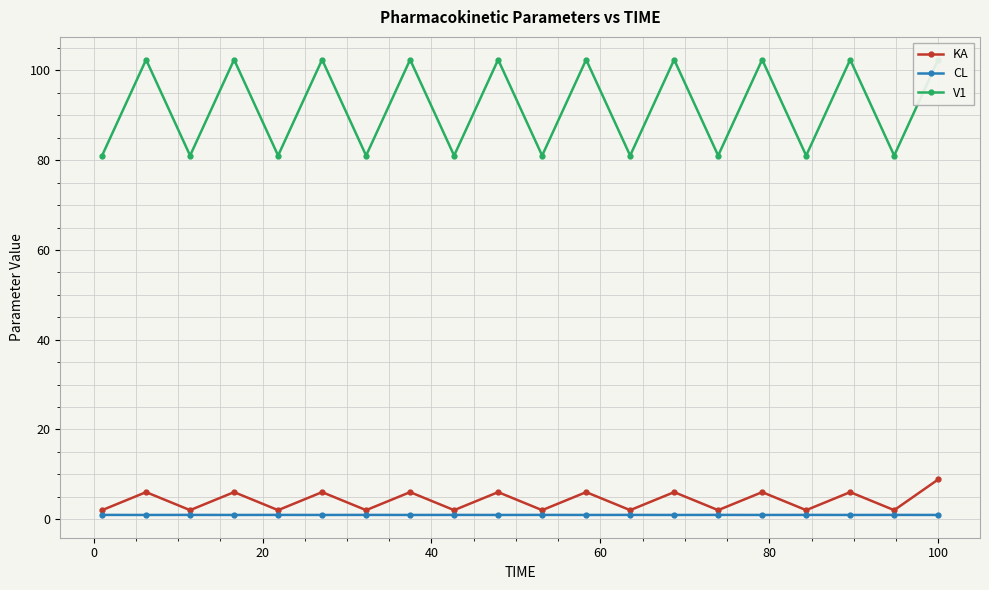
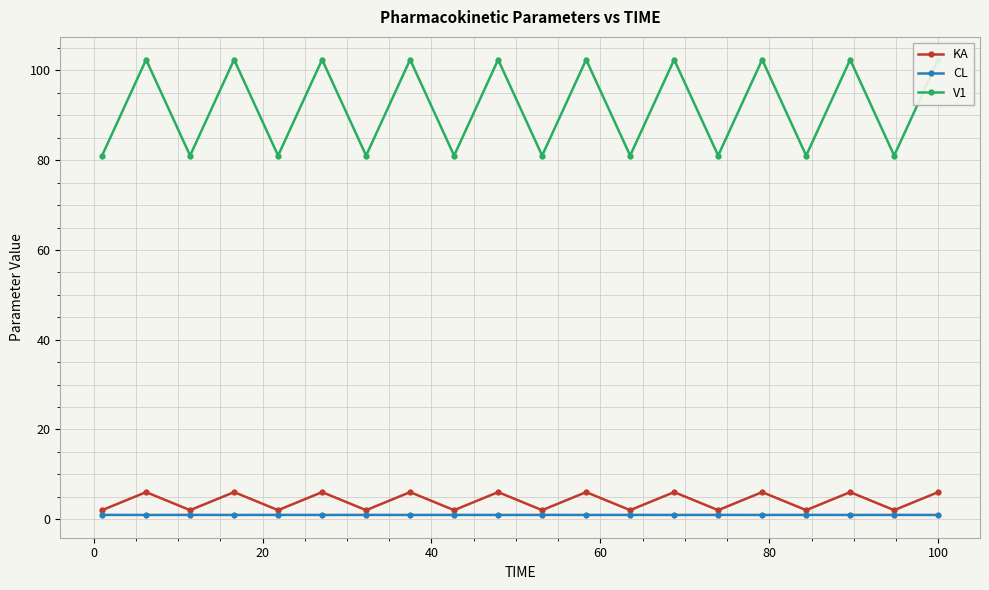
  {
    "KA": {
-     "100": 9
+     "100": 6
    },
    "CL": {
      "100": 1
    }
  }
